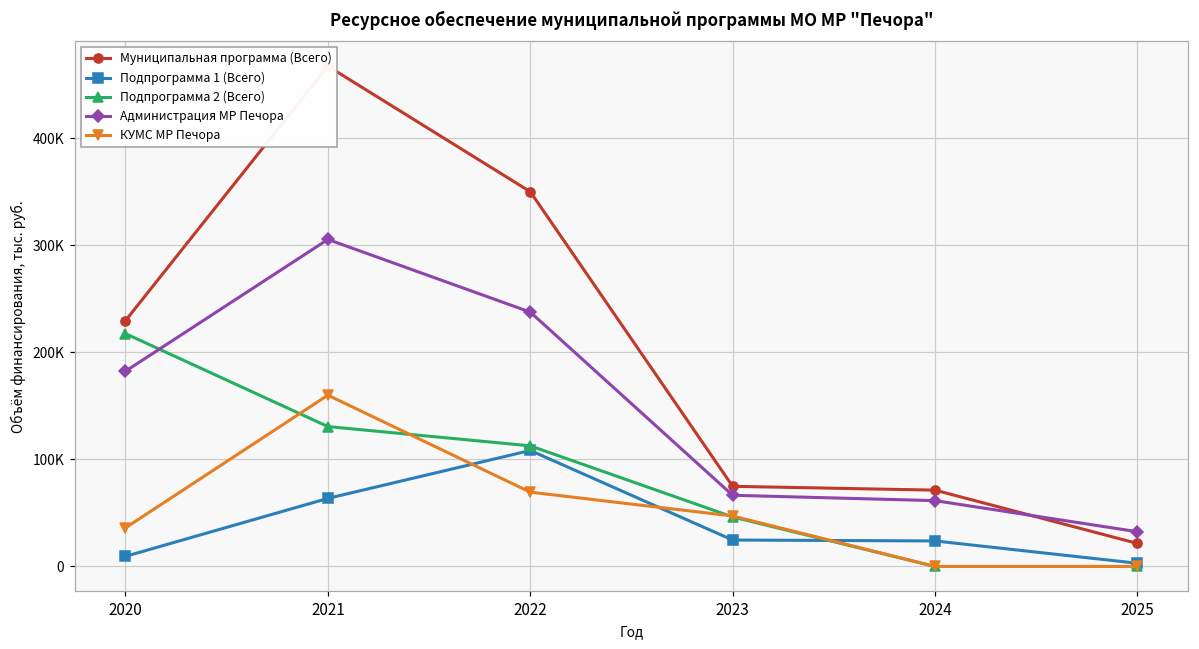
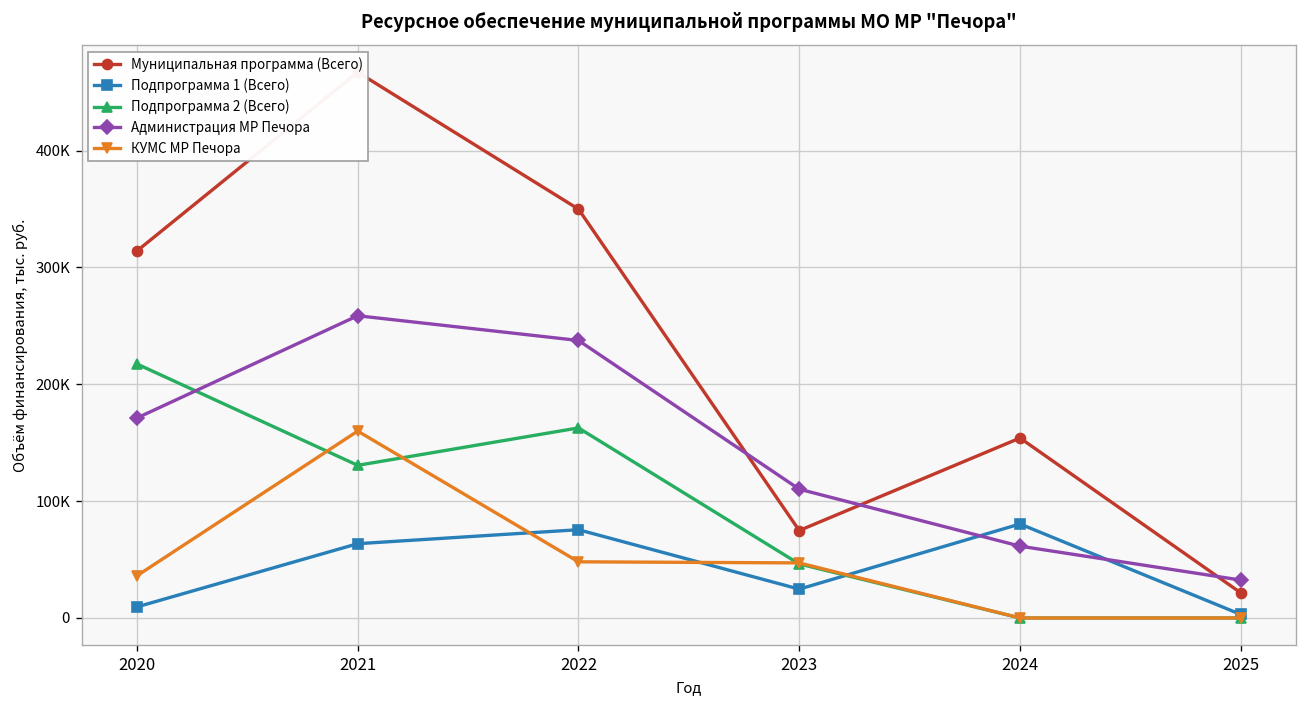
  {
    "Муниципальная программа (Всего)": {
-     "2020": 230000,
+     "2020": 310000,
      "2022": 350000,
      "2023": 70000,
-     "2024": 70000,
+     "2024": 150000,
      "2025": 20000
    },
    "Подпрограмма 1 (Всего)": {
      "2020": 10000,
      "2021": 60000,
-     "2022": 110000,
+     "2022": 80000,
      "2023": 20000,
-     "2024": 20000,
+     "2024": 80000,
      "2025": 0
    },
    "Подпрограмма 2 (Всего)": {
      "2020": 220000,
      "2021": 130000,
-     "2022": 110000
+     "2022": 160000
    },
    "Администрация МР Печора": {
-     "2020": 180000,
-     "2021": 310000,
+     "2020": 170000,
+     "2021": 260000,
      "2022": 240000,
-     "2023": 70000,
+     "2023": 110000,
      "2024": 60000,
      "2025": 30000
    },
    "КУМС МР Печора": {
      "2020": 40000,
      "2021": 160000,
-     "2022": 70000
+     "2022": 50000
    }
  }
